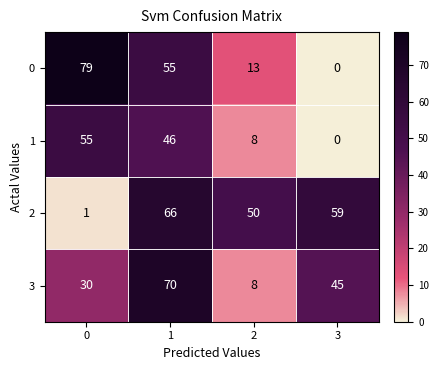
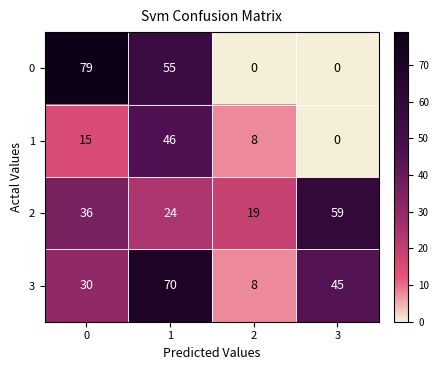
  {
    "0": {
      "0": 79,
      "1": 55,
-     "2": 13,
+     "2": 0,
      "3": 0
    },
    "1": {
-     "0": 55,
+     "0": 15,
      "1": 46,
      "2": 8,
      "3": 0
    },
    "2": {
-     "0": 1,
-     "1": 66,
-     "2": 50,
+     "0": 36,
+     "1": 24,
+     "2": 19,
      "3": 59
    },
    "3": {
      "0": 30,
      "1": 70,
      "2": 8,
      "3": 45
    }
  }
